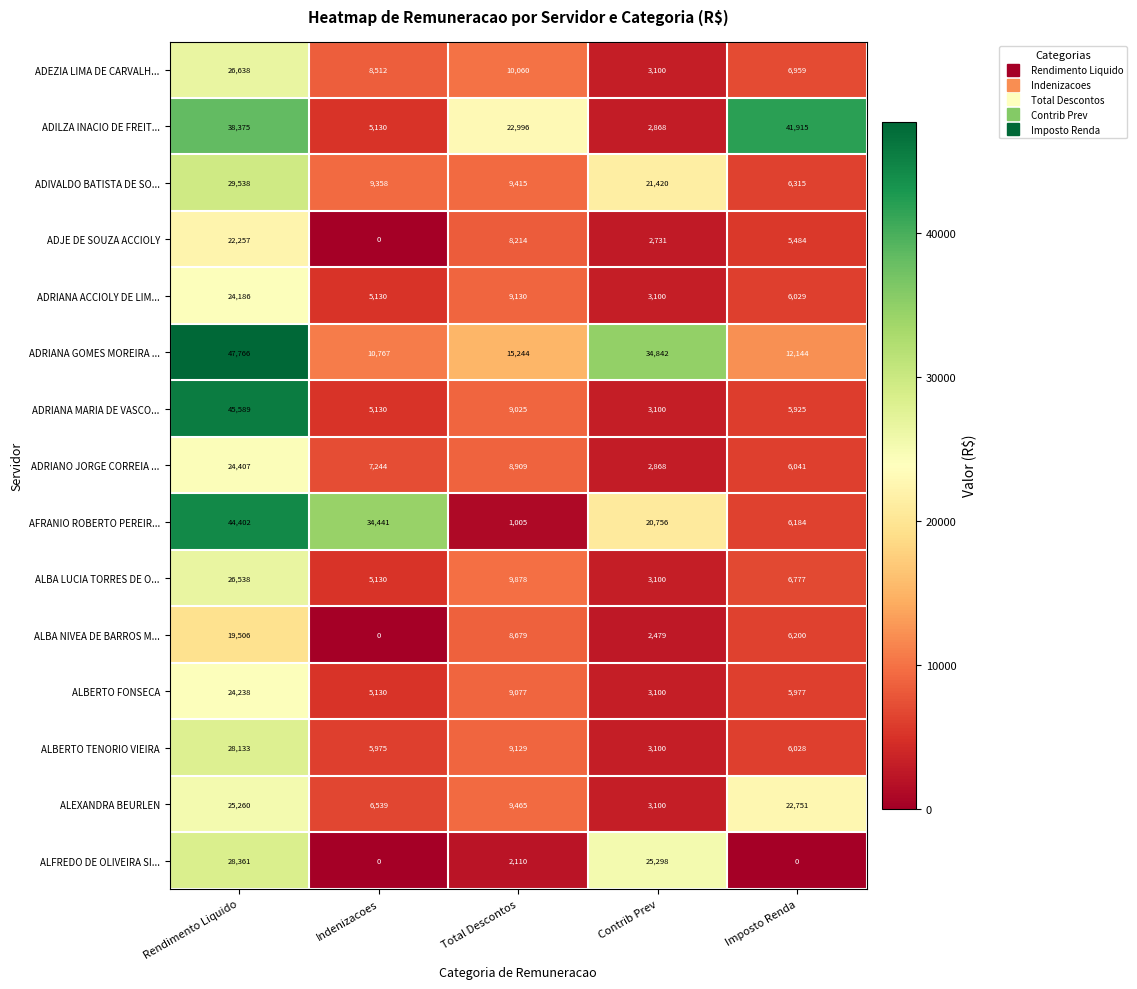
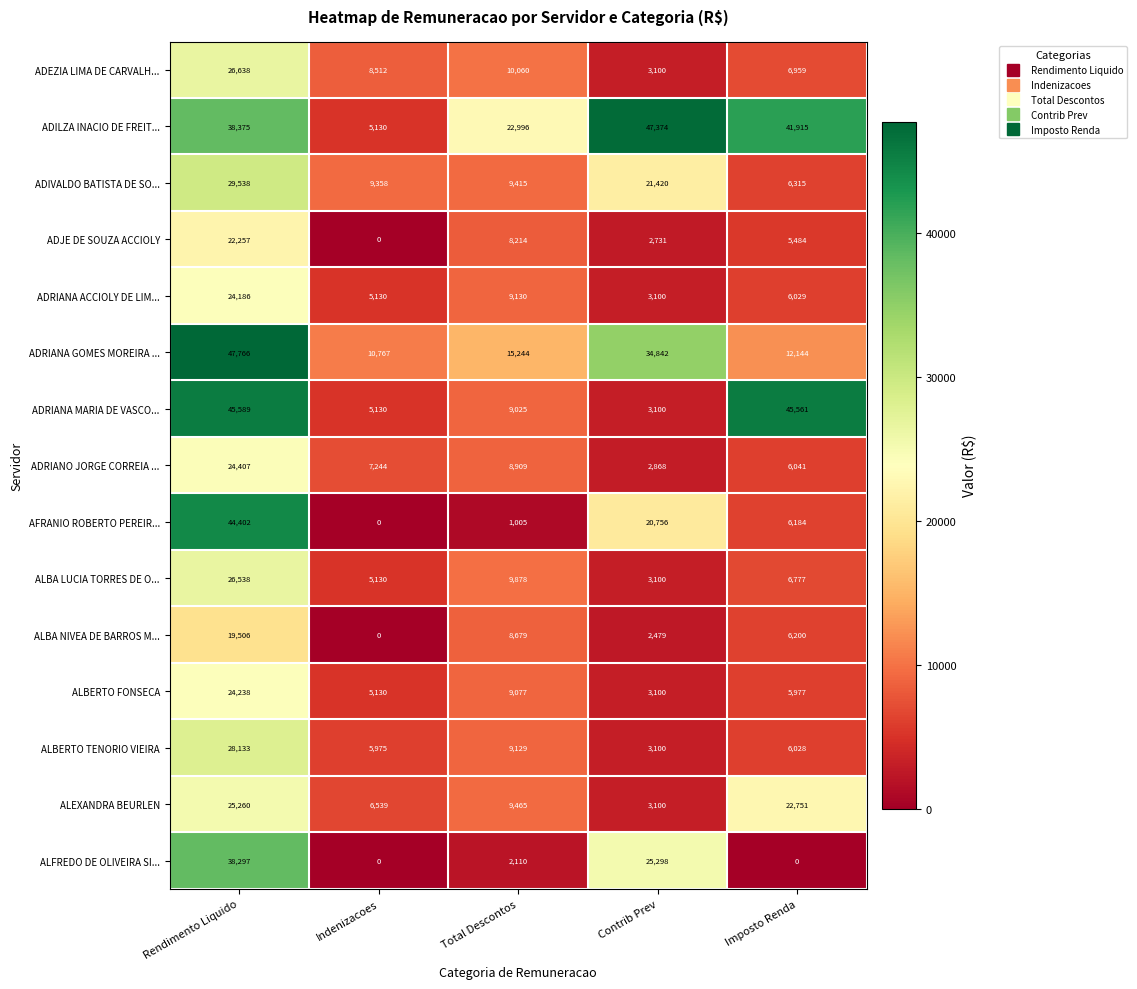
  {
    "ADEZIA LIMA DE CARVALH...": {
      "Rendimento Liquido": "26,638",
      "Indenizacoes": "8,512",
      "Total Descontos": "10,060",
      "Contrib Prev": "3,100",
      "Imposto Renda": "6,959"
    },
    "ADILZA INACIO DE FREIT...": {
      "Rendimento Liquido": "38,375",
      "Indenizacoes": "5,130",
      "Total Descontos": "22,996",
-     "Contrib Prev": "2,868",
+     "Contrib Prev": "47,374",
      "Imposto Renda": "41,915"
    },
    "ADIVALDO BATISTA DE SO...": {
      "Rendimento Liquido": "29,538",
      "Indenizacoes": "9,358",
      "Total Descontos": "9,415",
      "Contrib Prev": "21,420",
      "Imposto Renda": "6,315"
    },
    "ADJE DE SOUZA ACCIOLY": {
      "Rendimento Liquido": "22,257",
      "Indenizacoes": "0",
      "Total Descontos": "8,214",
      "Contrib Prev": "2,731",
      "Imposto Renda": "5,484"
    },
    "ADRIANA ACCIOLY DE LIM...": {
      "Rendimento Liquido": "24,186",
      "Indenizacoes": "5,130",
      "Total Descontos": "9,130",
      "Contrib Prev": "3,100",
      "Imposto Renda": "6,029"
    },
    "ADRIANA GOMES MOREIRA ...": {
      "Rendimento Liquido": "47,766",
      "Indenizacoes": "10,767",
      "Total Descontos": "15,244",
      "Contrib Prev": "34,842",
      "Imposto Renda": "12,144"
    },
    "ADRIANA MARIA DE VASCO...": {
      "Rendimento Liquido": "45,589",
      "Indenizacoes": "5,130",
      "Total Descontos": "9,025",
      "Contrib Prev": "3,100",
-     "Imposto Renda": "5,925"
+     "Imposto Renda": "45,561"
    },
    "ADRIANO JORGE CORREIA ...": {
      "Rendimento Liquido": "24,407",
      "Indenizacoes": "7,244",
      "Total Descontos": "8,909",
      "Contrib Prev": "2,868",
      "Imposto Renda": "6,041"
    },
    "AFRANIO ROBERTO PEREIR...": {
      "Rendimento Liquido": "44,402",
-     "Indenizacoes": "34,441",
+     "Indenizacoes": "0",
      "Total Descontos": "1,005",
      "Contrib Prev": "20,756",
      "Imposto Renda": "6,184"
    },
    "ALBA LUCIA TORRES DE O...": {
      "Rendimento Liquido": "26,538",
      "Indenizacoes": "5,130",
      "Total Descontos": "9,878",
      "Contrib Prev": "3,100",
      "Imposto Renda": "6,777"
    },
    "ALBA NIVEA DE BARROS M...": {
      "Rendimento Liquido": "19,506",
      "Indenizacoes": "0",
      "Total Descontos": "8,679",
      "Contrib Prev": "2,479",
      "Imposto Renda": "6,200"
    },
    "ALBERTO FONSECA": {
      "Rendimento Liquido": "24,238",
      "Indenizacoes": "5,130",
      "Total Descontos": "9,077",
      "Contrib Prev": "3,100",
      "Imposto Renda": "5,977"
    },
    "ALBERTO TENORIO VIEIRA": {
      "Rendimento Liquido": "28,133",
      "Indenizacoes": "5,975",
      "Total Descontos": "9,129",
      "Contrib Prev": "3,100",
      "Imposto Renda": "6,028"
    },
    "ALEXANDRA BEURLEN": {
      "Rendimento Liquido": "25,260",
      "Indenizacoes": "6,539",
      "Total Descontos": "9,465",
      "Contrib Prev": "3,100",
      "Imposto Renda": "22,751"
    },
    "ALFREDO DE OLIVEIRA SI...": {
-     "Rendimento Liquido": "28,361",
+     "Rendimento Liquido": "38,297",
      "Indenizacoes": "0",
      "Total Descontos": "2,110",
      "Contrib Prev": "25,298",
      "Imposto Renda": "0"
    }
  }
